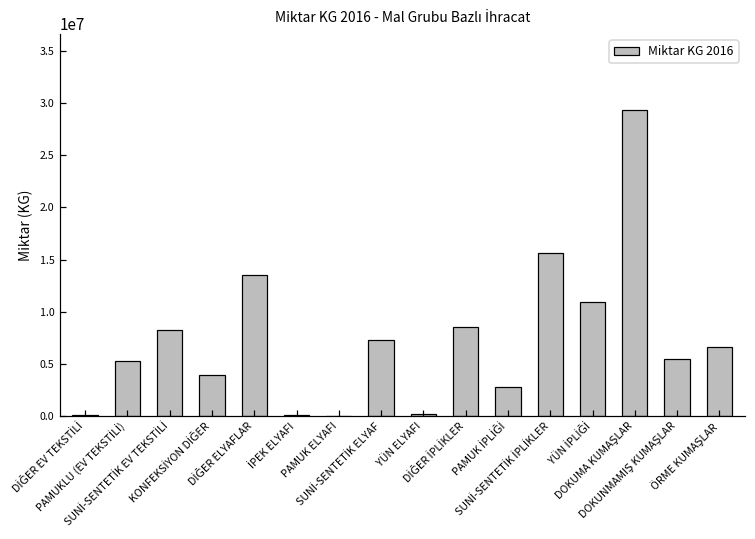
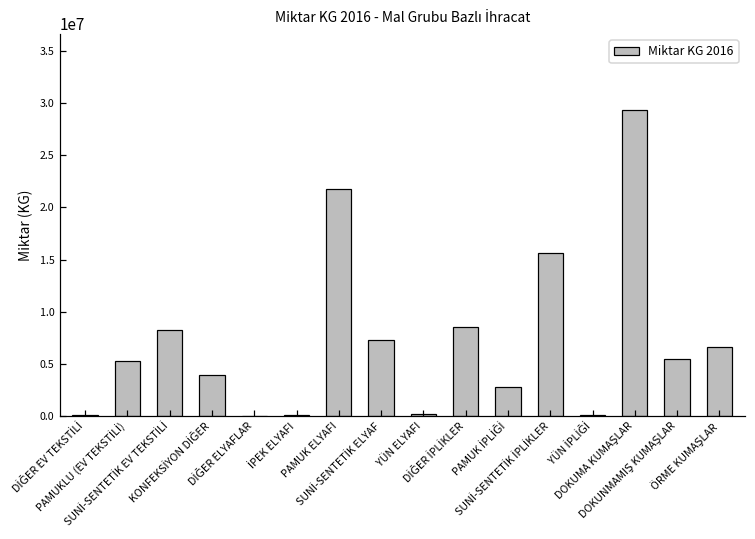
  {
    "PAMUKLU (EV TEKSTİLİ)": 5000000,
    "SUNİ-SENTETİK EV TEKSTİLİ": 8000000,
    "KONFEKSİYON DİĞER": 4000000,
-   "DİĞER ELYAFLAR": 14000000,
-   "PAMUK ELYAFI": 0,
+   "DİĞER ELYAFLAR": 0,
+   "PAMUK ELYAFI": 22000000,
    "SUNİ-SENTETİK ELYAF": 7000000,
    "DİĞER İPLİKLER": 9000000,
    "PAMUK İPLİĞİ": 3000000,
    "SUNİ-SENTETİK İPLİKLER": 16000000,
-   "YÜN İPLİĞİ": 11000000,
+   "YÜN İPLİĞİ": 0,
    "DOKUMA KUMAŞLAR": 29000000,
    "DOKUNMAMIŞ KUMAŞLAR": 5000000,
    "ÖRME KUMAŞLAR": 7000000
  }
